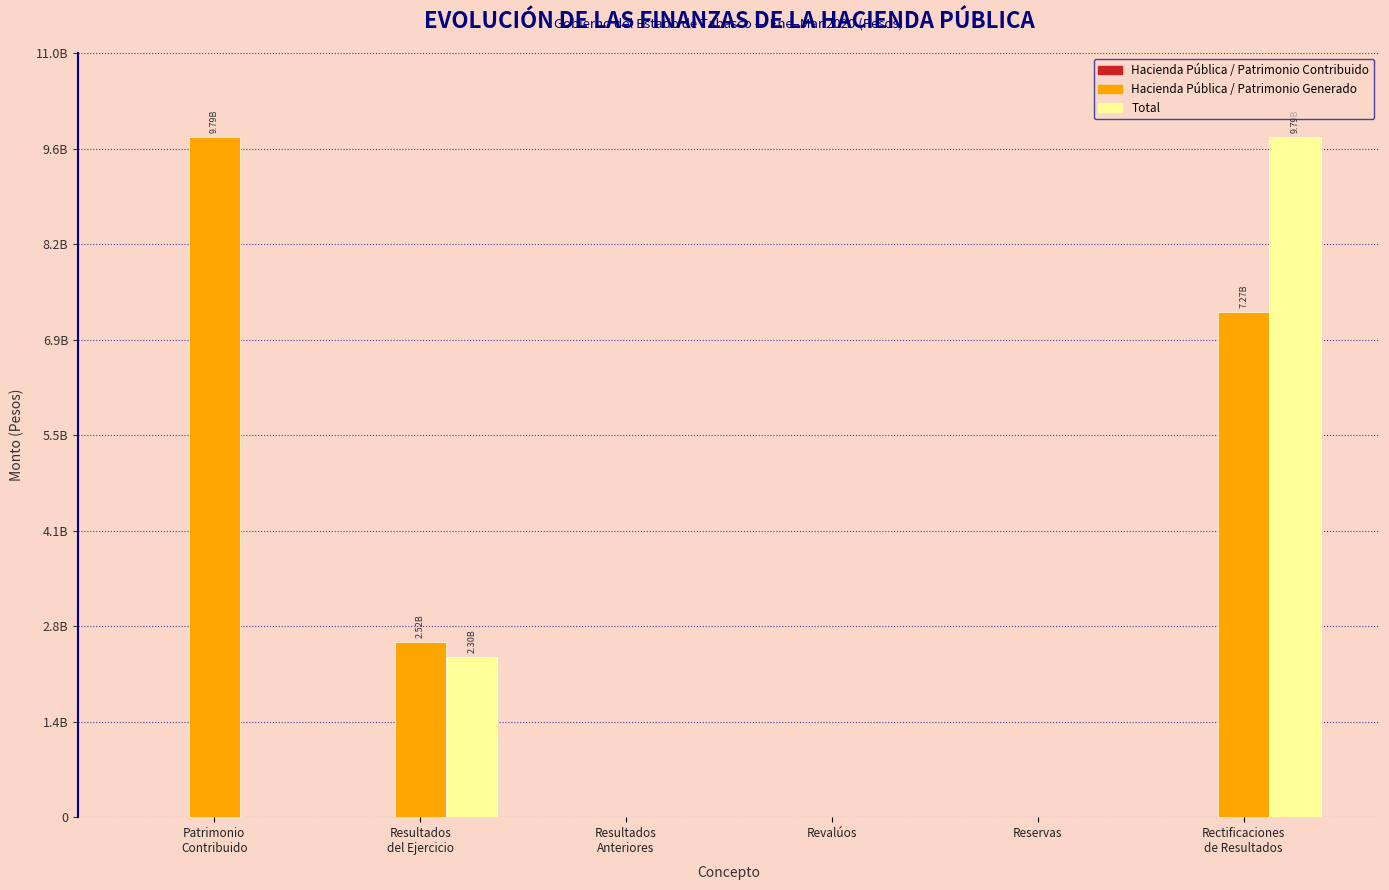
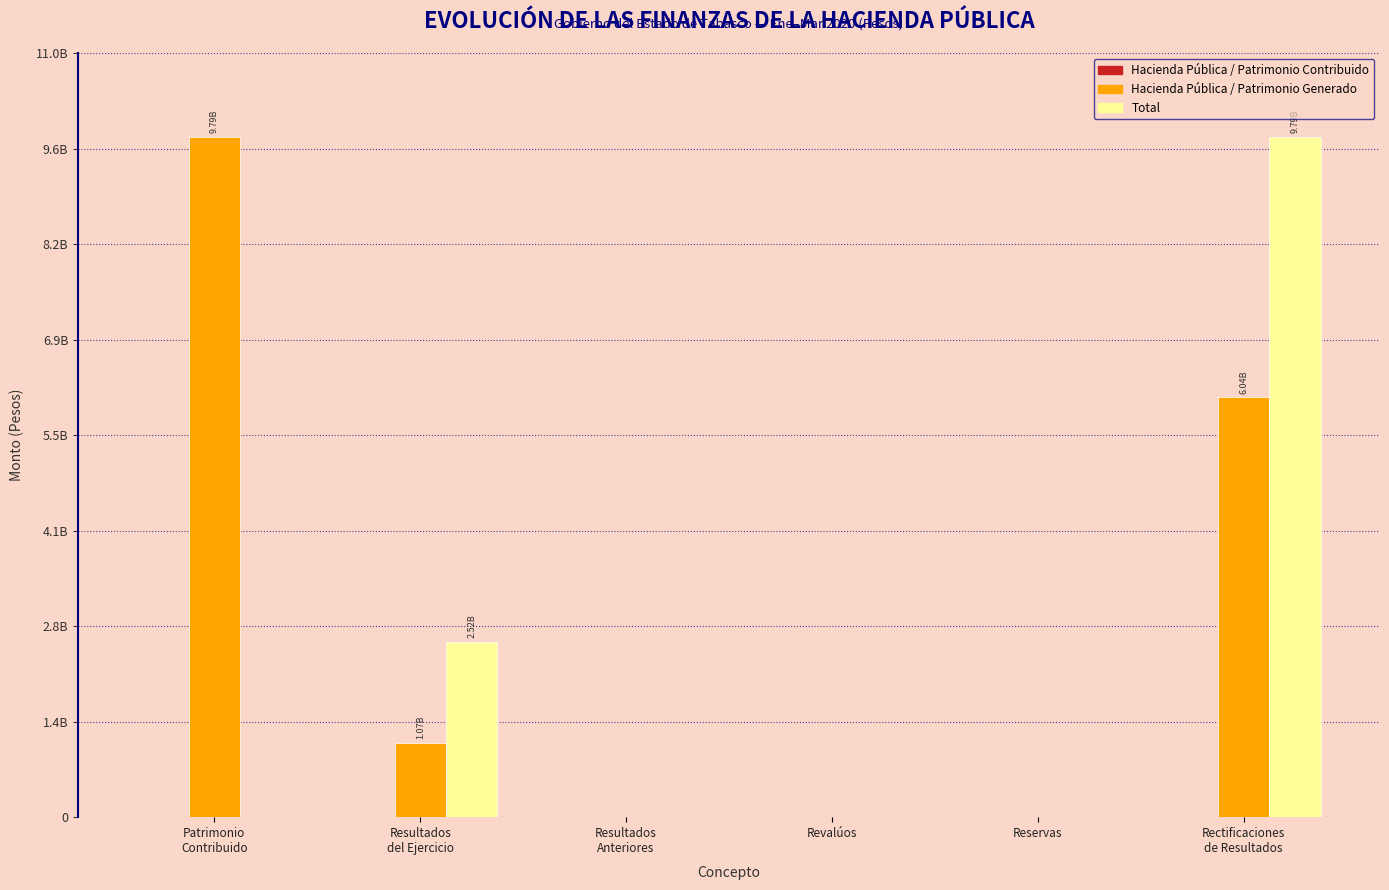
  {
    "Hacienda Pública / Patrimonio Contribuido": {
      "Patrimonio Contribuido": "0",
      "Resultados del Ejercicio": "0",
      "Resultados Anteriores": "0",
      "Revalúos": "0",
      "Reservas": "0",
      "Rectificaciones de Resultados": "0"
    },
    "Hacienda Pública / Patrimonio Generado": {
      "Patrimonio Contribuido": "9.79B",
-     "Resultados del Ejercicio": "2.52B",
-     "Rectificaciones de Resultados": "7.27B"
+     "Resultados del Ejercicio": "1.07B",
+     "Rectificaciones de Resultados": "6.04B"
    },
    "Total": {
-     "Resultados del Ejercicio": "2.30B"
+     "Resultados del Ejercicio": "2.52B"
    }
  }
